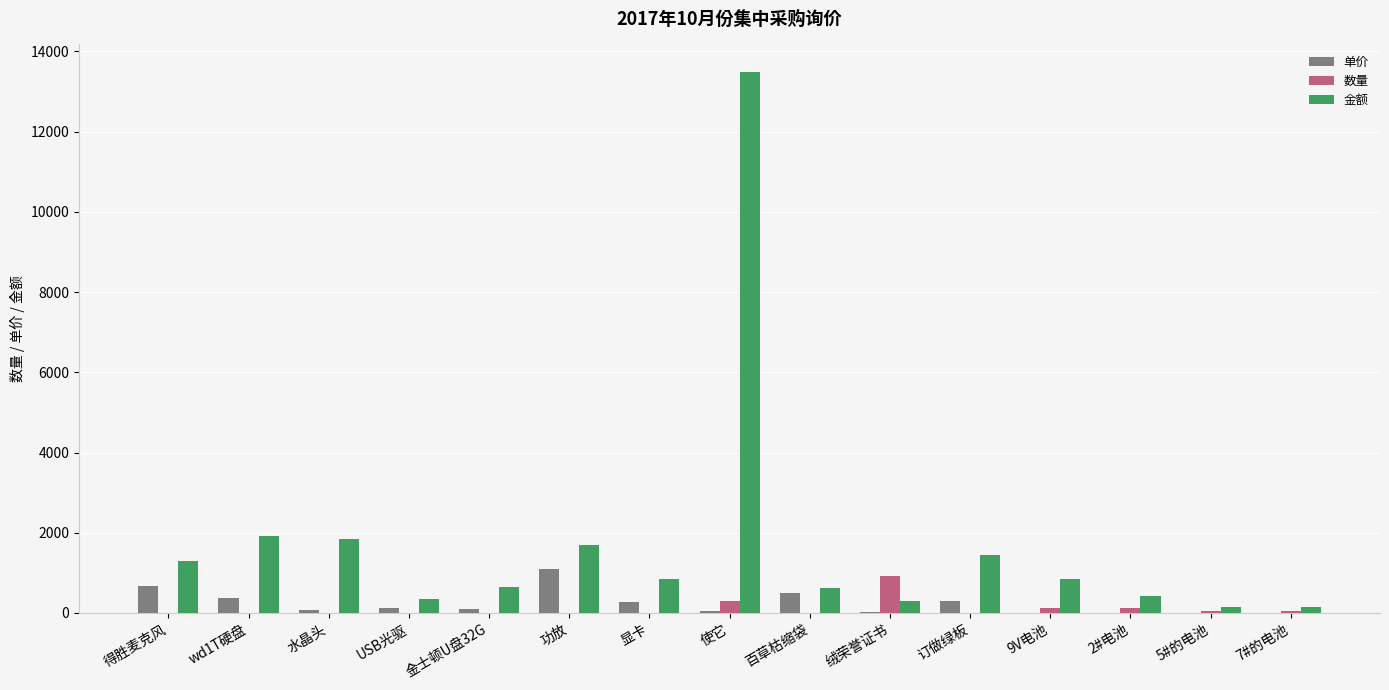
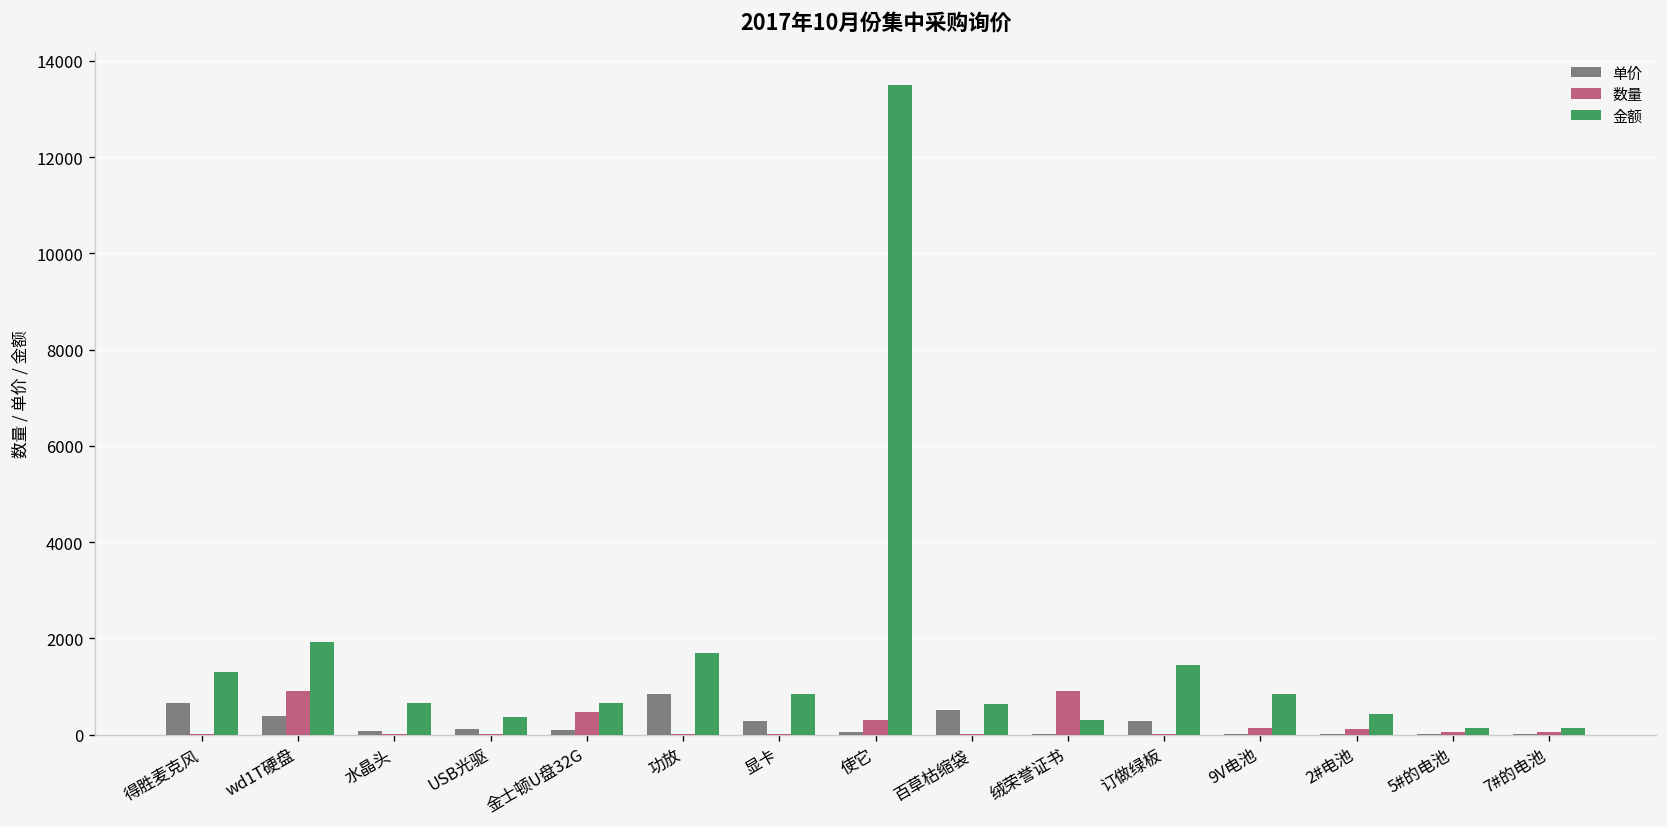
  {
    "单价": {
      "得胜麦克风": 700,
      "wd1T硬盘": 400,
      "水晶头": 100,
      "USB光驱": 100,
      "金士顿U盘32G": 100,
-     "功放": 1100,
+     "功放": 900,
      "显卡": 300,
      "百草枯缩袋": 500,
      "订做绿板": 300
    },
    "数量": {
-     "wd1T硬盘": 0,
-     "金士顿U盘32G": 0,
+     "wd1T硬盘": 900,
+     "金士顿U盘32G": 500,
      "使它": 300,
      "绒荣誉证书": 900,
      "9V电池": 100,
      "2#电池": 100
    },
    "金额": {
      "得胜麦克风": 1300,
      "wd1T硬盘": 1900,
-     "水晶头": 1800,
+     "水晶头": 700,
      "USB光驱": 400,
      "金士顿U盘32G": 700,
      "功放": 1700,
      "显卡": 800,
      "使它": 13500,
      "百草枯缩袋": 600,
      "绒荣誉证书": 300,
      "订做绿板": 1500,
      "9V电池": 800,
      "2#电池": 400,
      "5#的电池": 100,
      "7#的电池": 100
    }
  }
